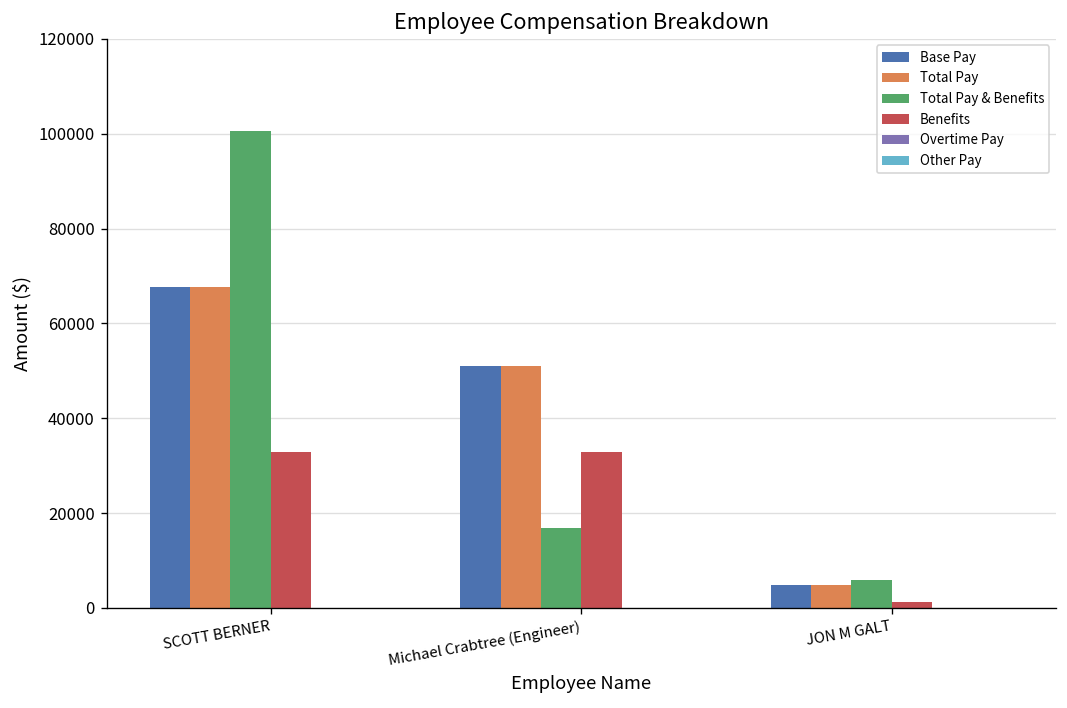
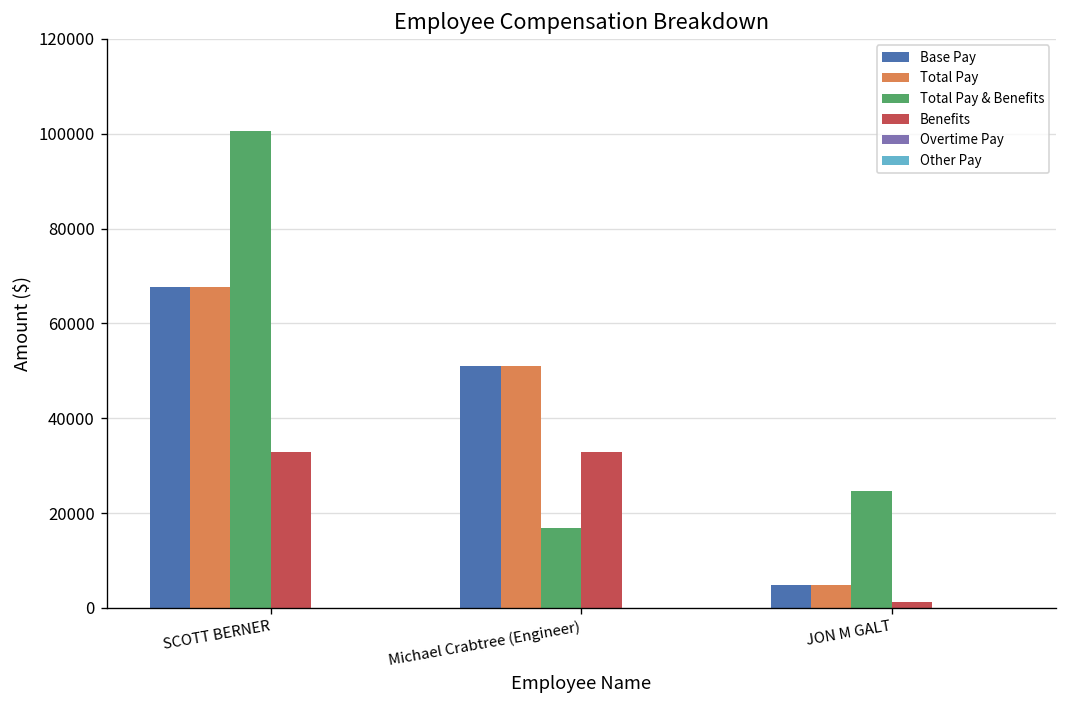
  {
    "Total Pay & Benefits": {
      "SCOTT BERNER": 101000,
      "Michael Crabtree (Engineer)": 17000,
-     "JON M GALT": 6000
+     "JON M GALT": 25000
    },
    "Other Pay": {
      "SCOTT BERNER": 0,
      "Michael Crabtree (Engineer)": 0,
      "JON M GALT": 0
    }
  }
